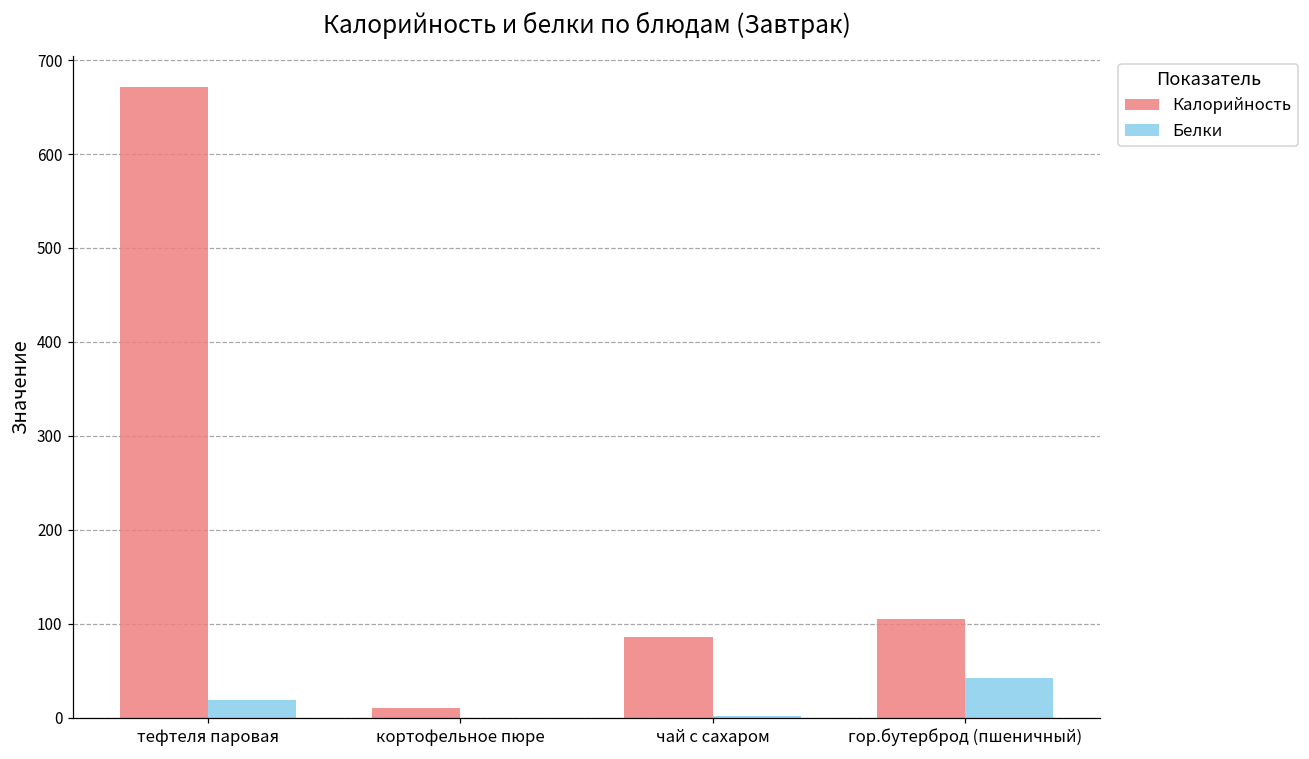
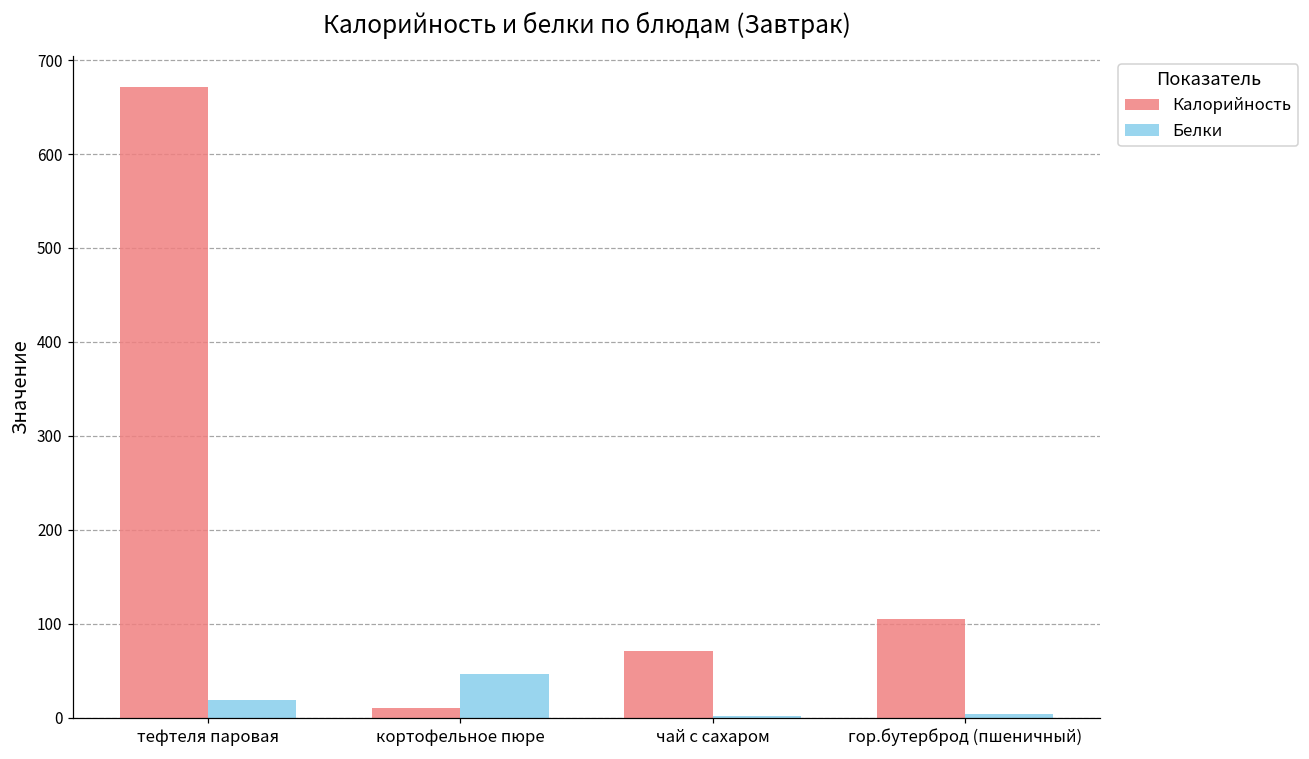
  {
    "Калорийность": {
      "тефтеля паровая": 670,
      "кортофельное пюре": 10,
-     "чай с сахаром": 90,
+     "чай с сахаром": 70,
      "гор.бутерброд (пшеничный)": 100
    },
    "Белки": {
      "тефтеля паровая": 20,
-     "кортофельное пюре": 0,
-     "гор.бутерброд (пшеничный)": 40
+     "кортофельное пюре": 50,
+     "гор.бутерброд (пшеничный)": 0
    }
  }
